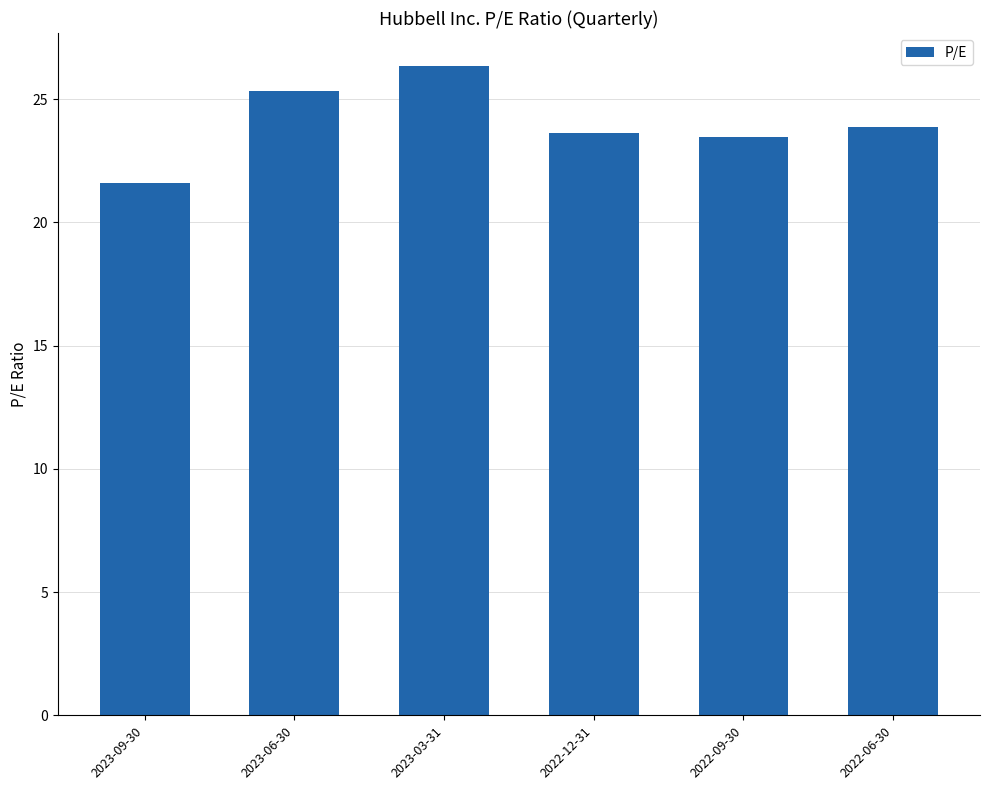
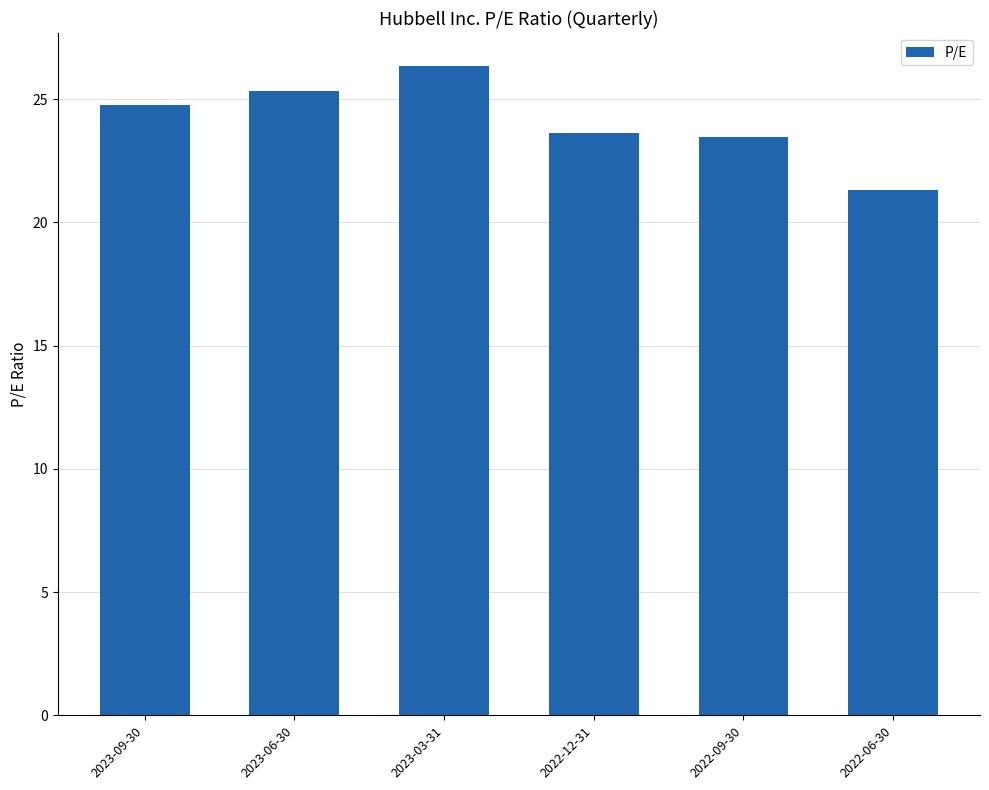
  {
-   "2023-09-30": 21.6,
+   "2023-09-30": 24.8,
    "2023-06-30": 25.3,
    "2023-03-31": 26.4,
    "2022-12-31": 23.6,
    "2022-09-30": 23.5,
-   "2022-06-30": 23.9
+   "2022-06-30": 21.3
  }
